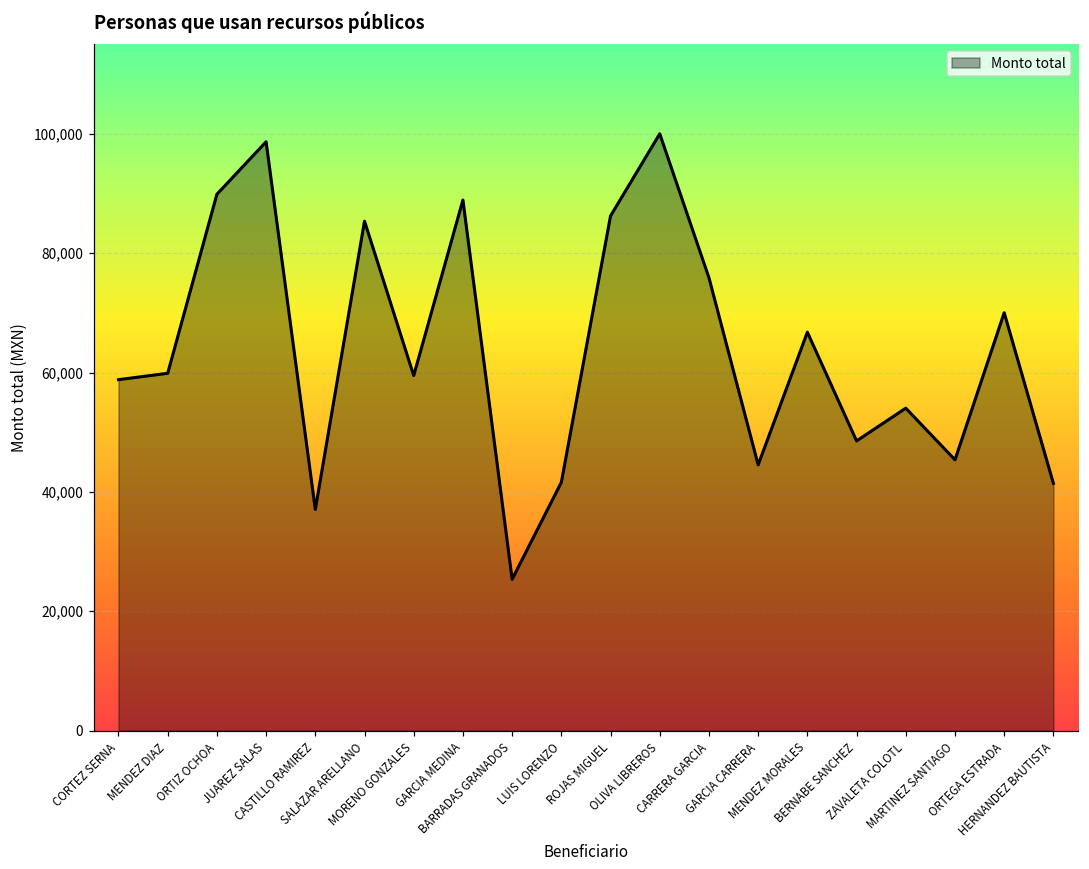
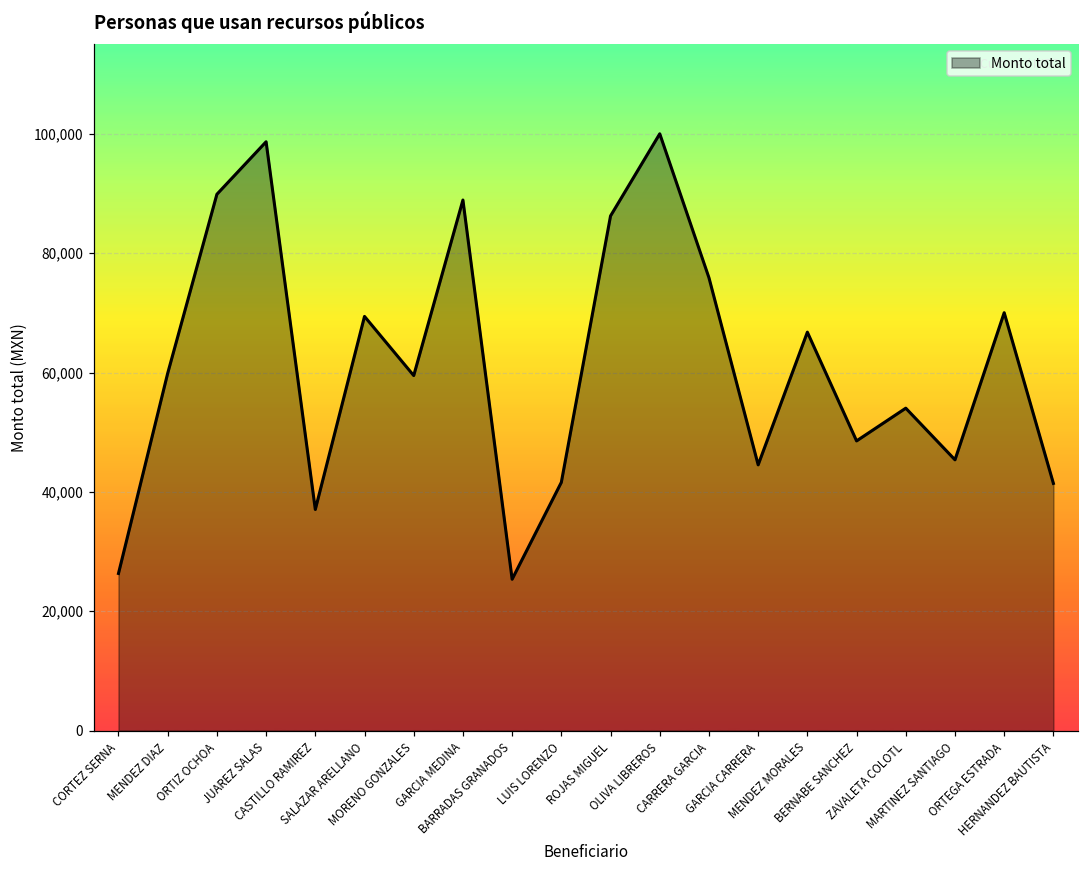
  {
-   "CORTEZ SERNA": "59,000",
+   "CORTEZ SERNA": "26,000",
    "MENDEZ DIAZ": "60,000",
    "ORTIZ OCHOA": "90,000",
    "JUAREZ SALAS": "99,000",
    "CASTILLO RAMIREZ": "37,000",
-   "SALAZAR ARELLANO": "85,000",
+   "SALAZAR ARELLANO": "69,000",
    "MORENO GONZALES": "59,000",
    "GARCIA MEDINA": "89,000",
    "BARRADAS GRANADOS": "25,000",
    "LUIS LORENZO": "42,000",
    "ROJAS MIGUEL": "86,000",
    "OLIVA LIBREROS": "100,000",
    "CARRERA GARCIA": "76,000",
    "GARCIA CARRERA": "45,000",
    "MENDEZ MORALES": "67,000",
    "BERNABE SANCHEZ": "49,000",
    "ZAVALETA COLOTL": "54,000",
    "MARTINEZ SANTIAGO": "45,000",
    "ORTEGA ESTRADA": "70,000",
    "HERNANDEZ BAUTISTA": "41,000"
  }
